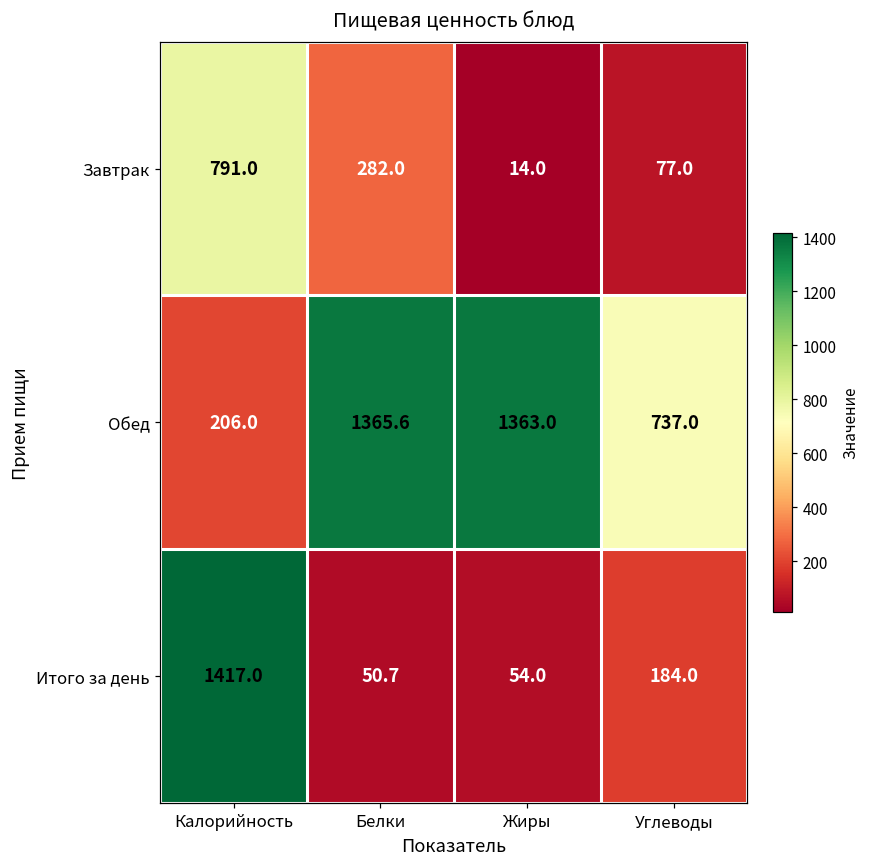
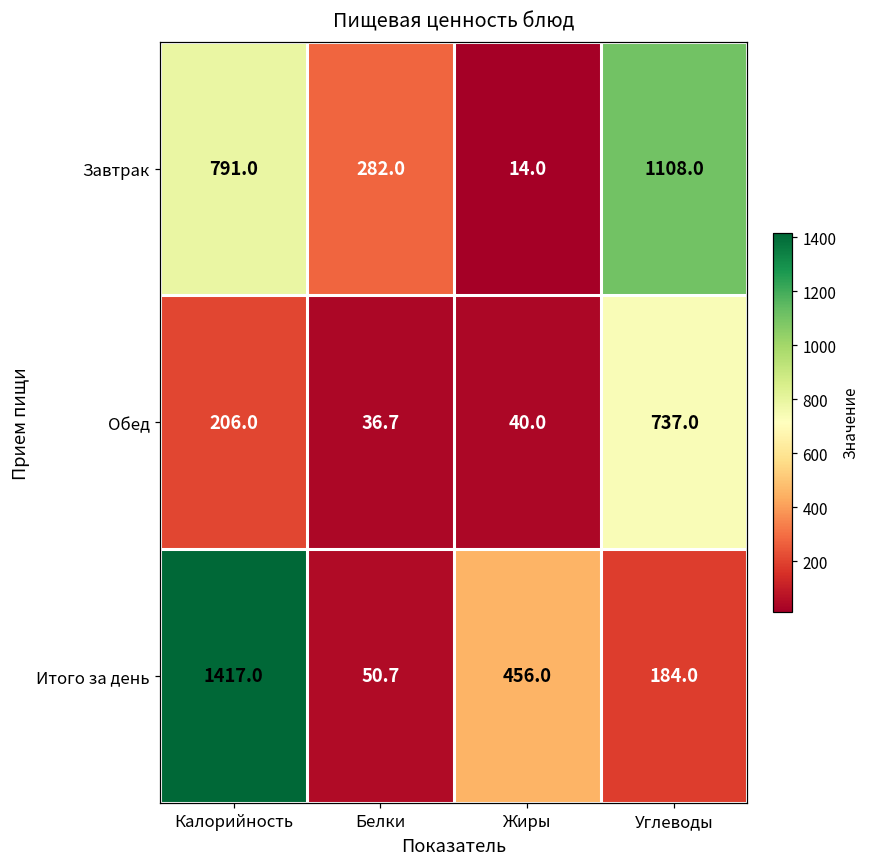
  {
    "Завтрак": {
      "Калорийность": 791.0,
      "Белки": 282.0,
      "Жиры": 14.0,
-     "Углеводы": 77.0
+     "Углеводы": 1108.0
    },
    "Обед": {
      "Калорийность": 206.0,
-     "Белки": 1365.6,
-     "Жиры": 1363.0,
+     "Белки": 36.7,
+     "Жиры": 40.0,
      "Углеводы": 737.0
    },
    "Итого за день": {
      "Калорийность": 1417.0,
      "Белки": 50.7,
-     "Жиры": 54.0,
+     "Жиры": 456.0,
      "Углеводы": 184.0
    }
  }
